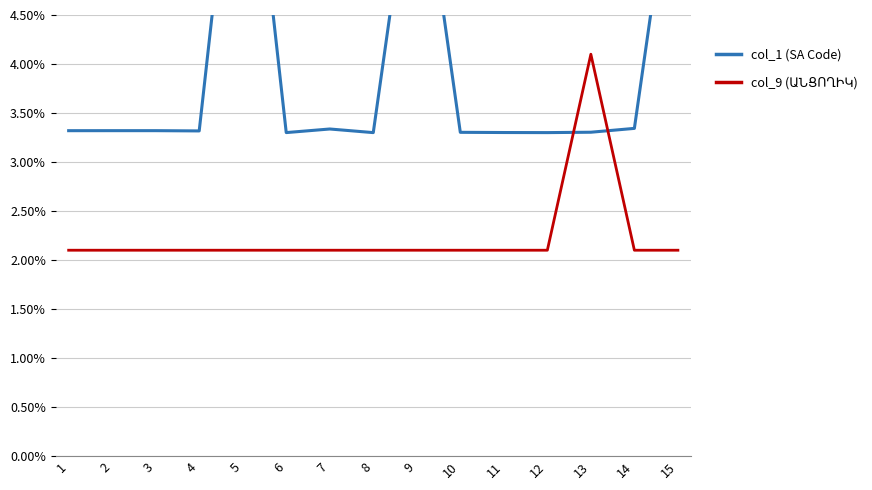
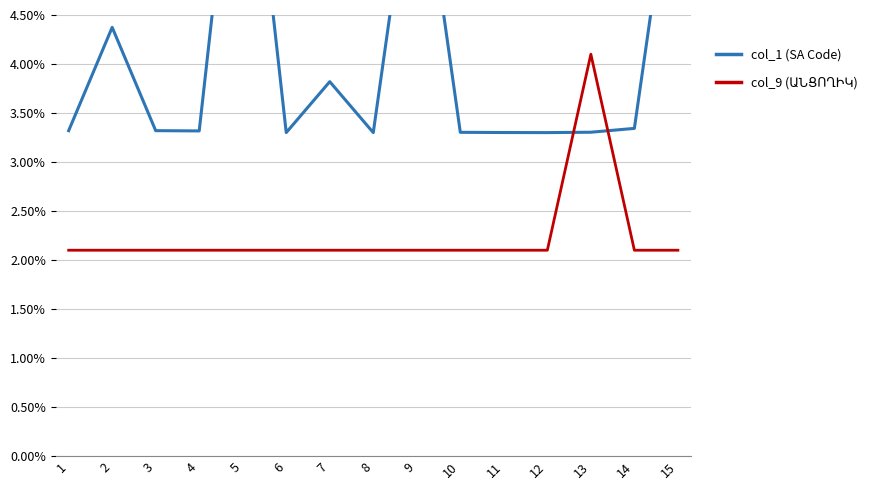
  {
    "col_1 (SA Code)": {
      "1": "3.3%",
-     "2": "3.3%",
+     "2": "4.4%",
      "3": "3.3%",
      "4": "3.3%",
      "6": "3.3%",
-     "7": "3.3%",
+     "7": "3.8%",
      "8": "3.3%",
      "10": "3.3%",
      "11": "3.3%",
      "12": "3.3%",
      "13": "3.3%",
      "14": "3.3%"
    },
    "col_9 (ԱՆՑՈՂԻԿ)": {
      "1": "2.1%",
      "2": "2.1%",
      "3": "2.1%",
      "4": "2.1%",
      "5": "2.1%",
      "6": "2.1%",
      "7": "2.1%",
      "8": "2.1%",
      "9": "2.1%",
      "10": "2.1%",
      "11": "2.1%",
      "12": "2.1%",
      "13": "4.1%",
      "14": "2.1%",
      "15": "2.1%"
    }
  }
